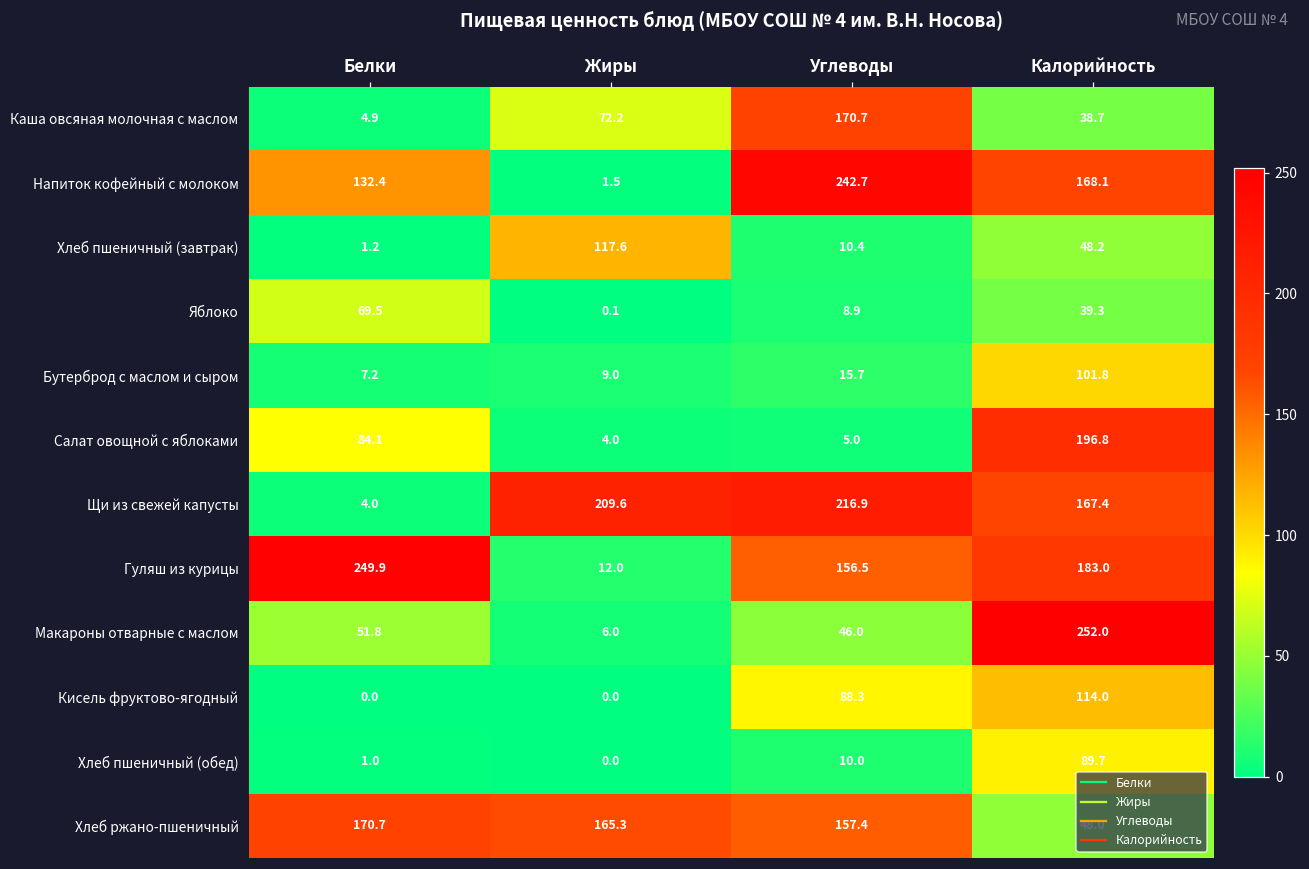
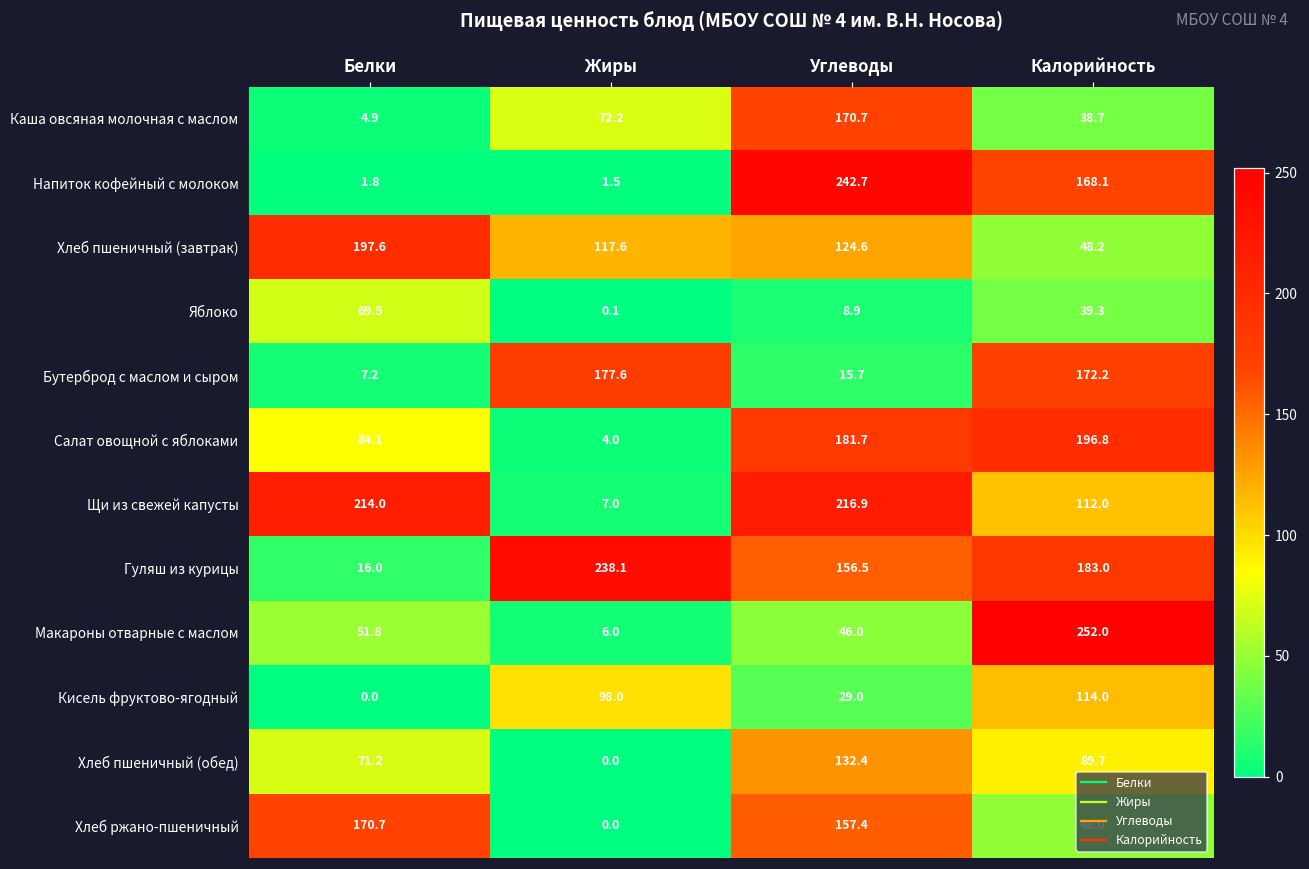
  {
    "Каша овсяная молочная с маслом": {
      "Белки": 4.9,
      "Жиры": 72.2,
      "Углеводы": 170.7,
      "Калорийность": 38.7
    },
    "Напиток кофейный с молоком": {
-     "Белки": 132.4,
+     "Белки": 1.8,
      "Жиры": 1.5,
      "Углеводы": 242.7,
      "Калорийность": 168.1
    },
    "Хлеб пшеничный (завтрак)": {
-     "Белки": 1.2,
+     "Белки": 197.6,
      "Жиры": 117.6,
-     "Углеводы": 10.4,
+     "Углеводы": 124.6,
      "Калорийность": 48.2
    },
    "Яблоко": {
      "Белки": 69.5,
      "Жиры": 0.1,
      "Углеводы": 8.9,
      "Калорийность": 39.3
    },
    "Бутерброд с маслом и сыром": {
      "Белки": 7.2,
-     "Жиры": 9.0,
+     "Жиры": 177.6,
      "Углеводы": 15.7,
-     "Калорийность": 101.8
+     "Калорийность": 172.2
    },
    "Салат овощной с яблоками": {
      "Белки": 84.1,
      "Жиры": 4.0,
-     "Углеводы": 5.0,
+     "Углеводы": 181.7,
      "Калорийность": 196.8
    },
    "Щи из свежей капусты": {
-     "Белки": 4.0,
-     "Жиры": 209.6,
+     "Белки": 214.0,
+     "Жиры": 7.0,
      "Углеводы": 216.9,
-     "Калорийность": 167.4
+     "Калорийность": 112.0
    },
    "Гуляш из курицы": {
-     "Белки": 249.9,
-     "Жиры": 12.0,
+     "Белки": 16.0,
+     "Жиры": 238.1,
      "Углеводы": 156.5,
      "Калорийность": 183.0
    },
    "Макароны отварные с маслом": {
      "Белки": 51.8,
      "Жиры": 6.0,
      "Углеводы": 46.0,
      "Калорийность": 252.0
    },
    "Кисель фруктово-ягодный": {
      "Белки": 0.0,
-     "Жиры": 0.0,
-     "Углеводы": 88.3,
+     "Жиры": 98.0,
+     "Углеводы": 29.0,
      "Калорийность": 114.0
    },
    "Хлеб пшеничный (обед)": {
-     "Белки": 1.0,
+     "Белки": 71.2,
      "Жиры": 0.0,
-     "Углеводы": 10.0,
+     "Углеводы": 132.4,
      "Калорийность": 89.7
    },
    "Хлеб ржано-пшеничный": {
      "Белки": 170.7,
-     "Жиры": 165.3,
+     "Жиры": 0.0,
      "Углеводы": 157.4
    }
  }
